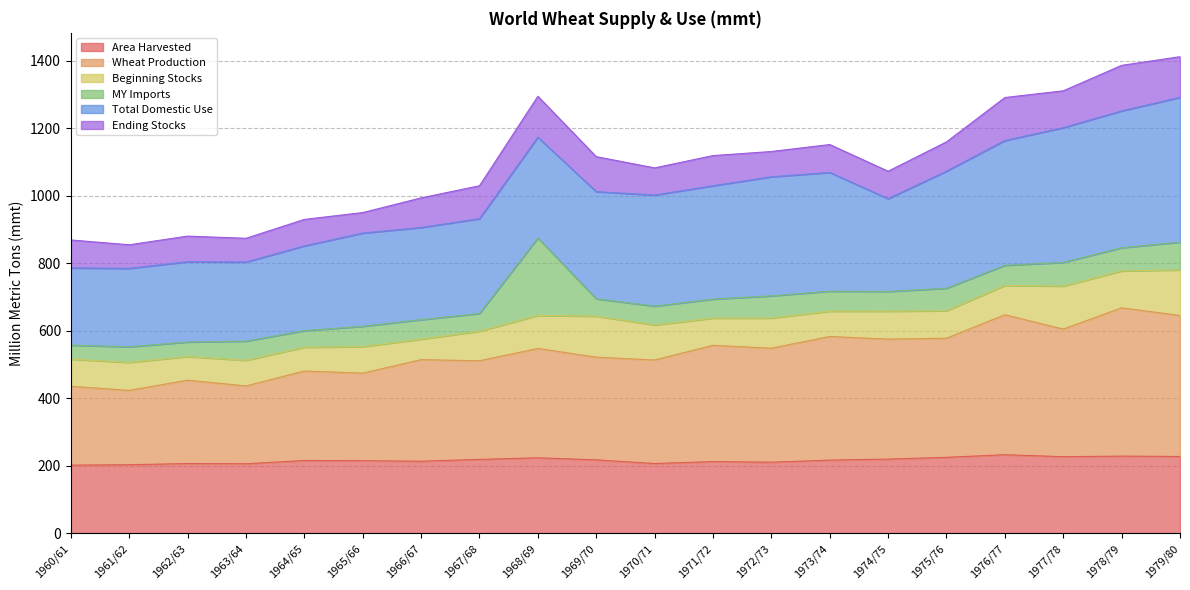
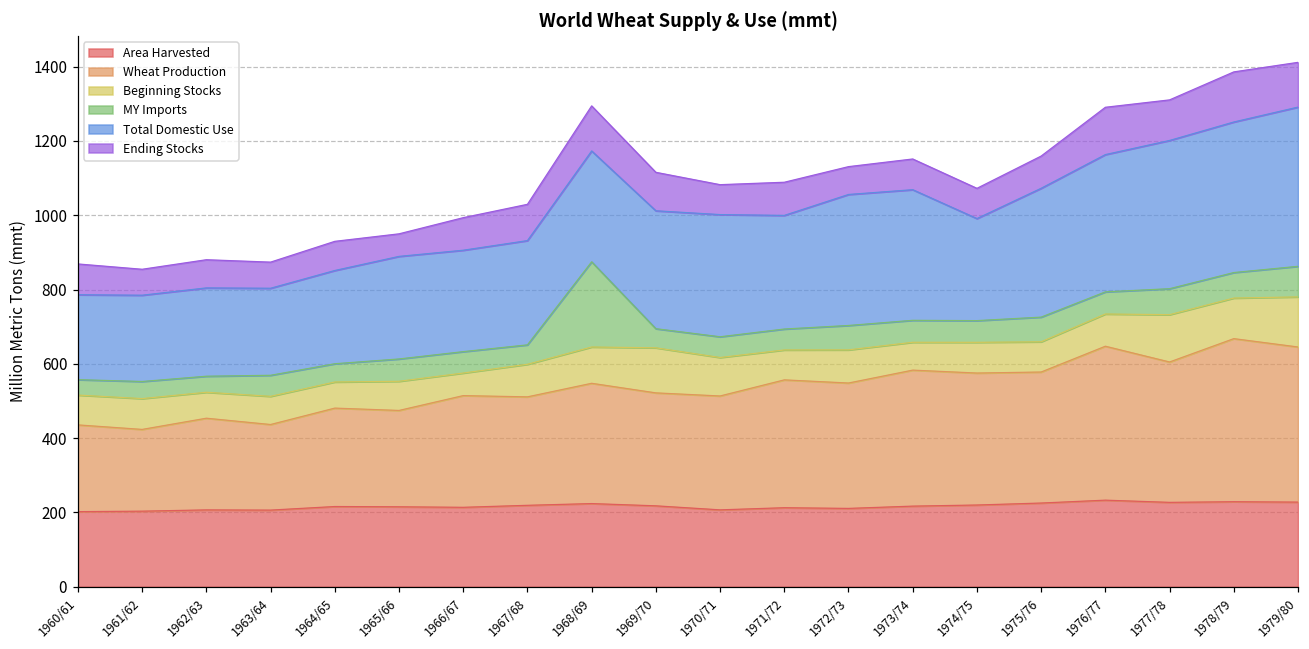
  {
    "MY Imports": {
      "1960/61": 40,
      "1961/62": 50,
      "1962/63": 40,
      "1963/64": 60,
      "1964/65": 50,
      "1965/66": 60,
      "1966/67": 60,
      "1967/68": 50,
      "1968/69": 230,
      "1969/70": 50,
      "1970/71": 60,
      "1971/72": 60,
      "1972/73": 70,
      "1973/74": 60,
      "1974/75": 60,
      "1975/76": 70,
      "1976/77": 60,
      "1977/78": 70,
      "1978/79": 70,
      "1979/80": 80
    },
    "Total Domestic Use": {
      "1960/61": 230,
      "1961/62": 230,
      "1962/63": 240,
      "1963/64": 230,
      "1964/65": 250,
      "1965/66": 280,
      "1966/67": 270,
      "1967/68": 280,
      "1968/69": 300,
      "1969/70": 320,
      "1970/71": 330,
-     "1971/72": 340,
+     "1971/72": 310,
      "1972/73": 350,
      "1973/74": 350,
      "1974/75": 270,
      "1975/76": 350,
      "1976/77": 370,
      "1977/78": 400,
      "1978/79": 410,
      "1979/80": 430
    },
    "Ending Stocks": {
      "1960/61": 80,
      "1961/62": 70,
      "1962/63": 80,
      "1963/64": 70,
      "1964/65": 80,
      "1965/66": 60,
      "1966/67": 90,
      "1967/68": 100,
      "1968/69": 120,
      "1969/70": 100,
      "1970/71": 80,
      "1971/72": 90,
      "1972/73": 70,
      "1973/74": 80,
      "1974/75": 80,
      "1975/76": 90,
      "1976/77": 130,
      "1977/78": 110,
      "1978/79": 130,
      "1979/80": 120
    }
  }
